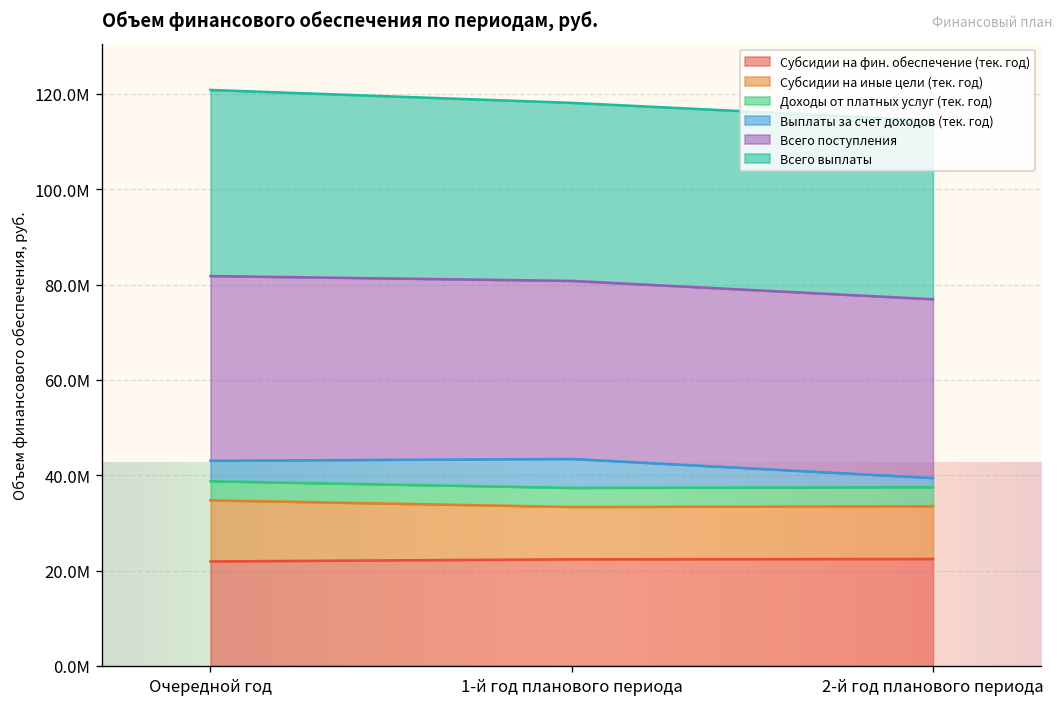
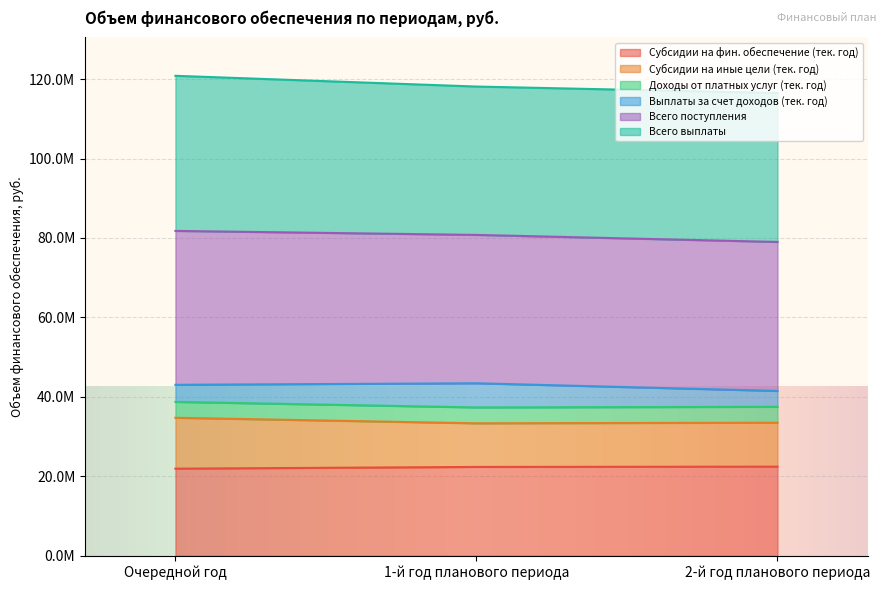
  {
    "Выплаты за счет доходов (тек. год)": {
      "Очередной год": 4000000,
      "1-й год планового периода": 6000000,
-     "2-й год планового периода": 2000000
+     "2-й год планового периода": 4000000
    },
    "Всего поступления": {
      "Очередной год": 39000000,
      "1-й год планового периода": 37000000,
      "2-й год планового периода": 38000000
    }
  }
